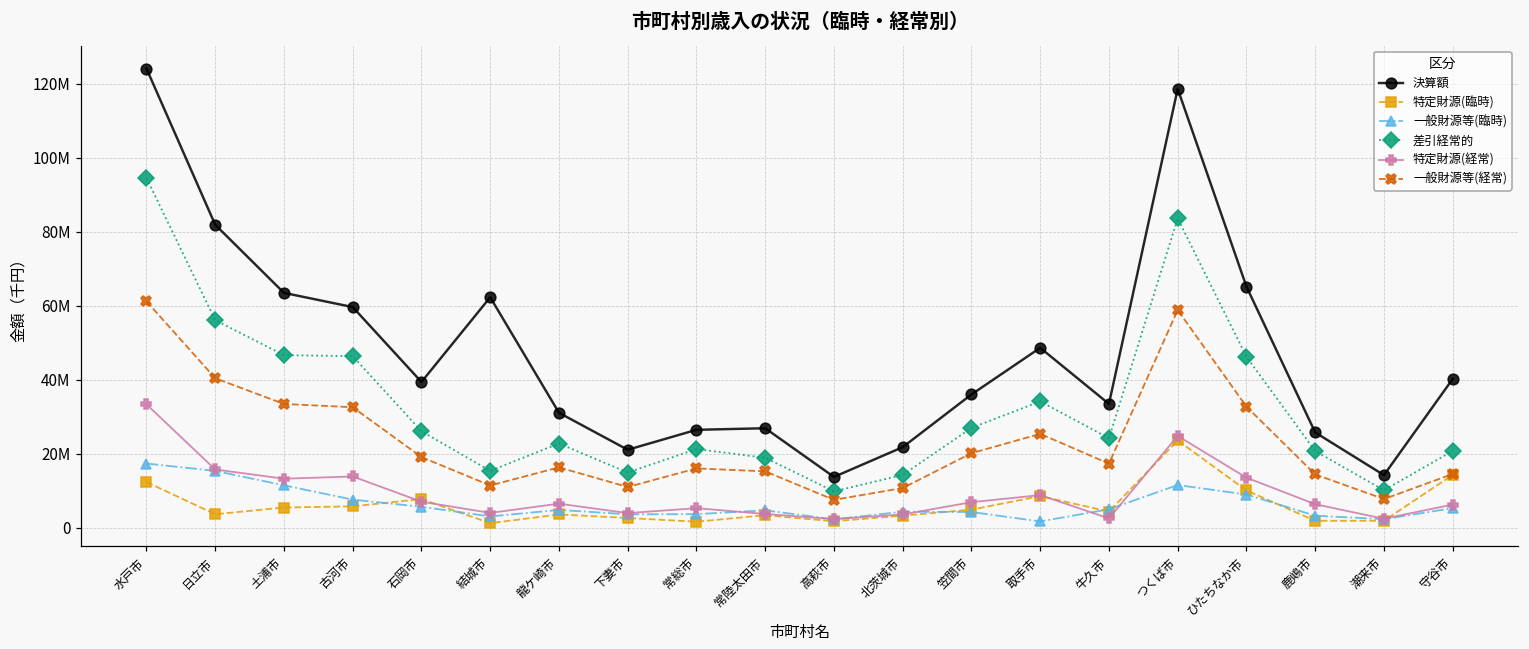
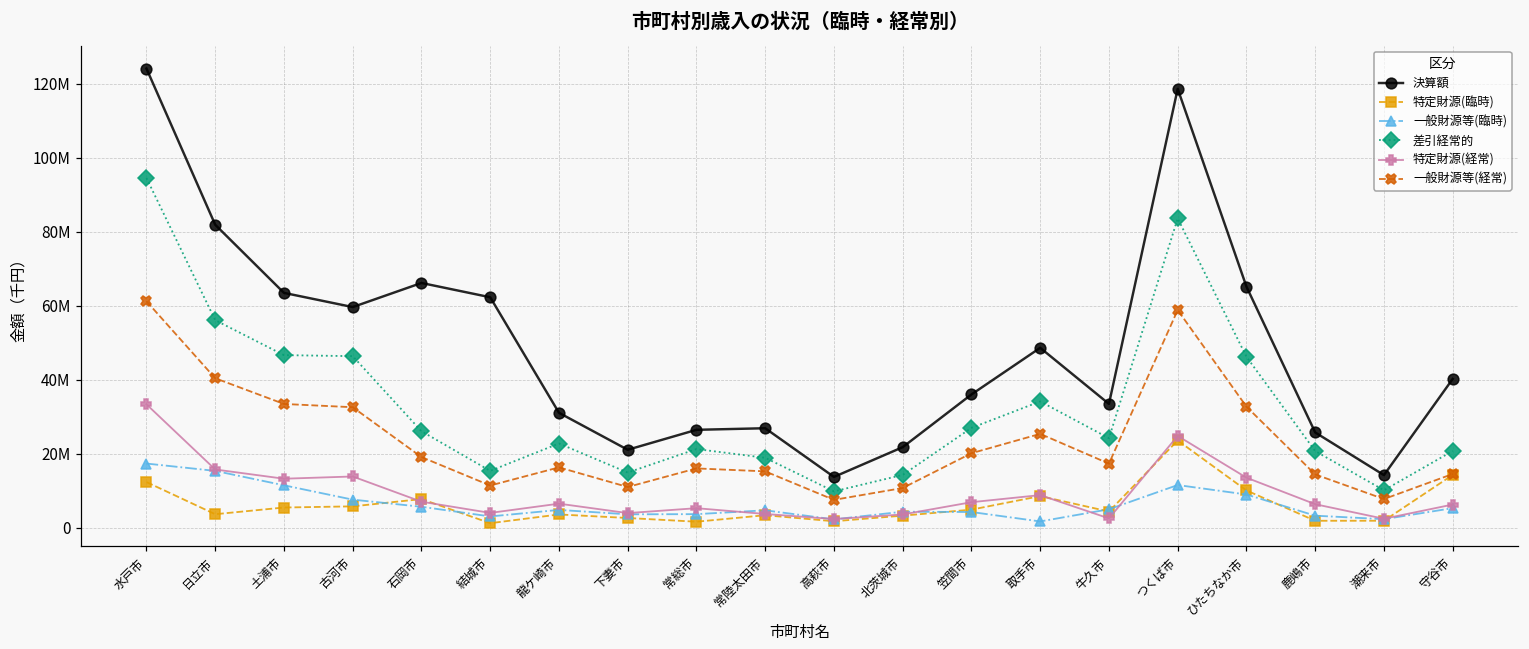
  {
    "決算額": {
      "水戸市": 124000000,
      "日立市": 82000000,
      "土浦市": 63000000,
      "古河市": 60000000,
-     "石岡市": 39000000,
+     "石岡市": 66000000,
      "結城市": 62000000,
      "龍ケ崎市": 31000000,
      "下妻市": 21000000,
      "常総市": 26000000,
      "常陸太田市": 27000000,
      "高萩市": 14000000,
      "北茨城市": 22000000,
      "笠間市": 36000000,
      "取手市": 49000000,
      "牛久市": 33000000,
      "つくば市": 119000000,
      "ひたちなか市": 65000000,
      "鹿嶋市": 26000000,
      "潮来市": 14000000,
      "守谷市": 40000000
    },
    "特定財源(臨時)": {
      "水戸市": 12000000,
      "日立市": 4000000,
      "土浦市": 5000000,
      "古河市": 6000000,
      "結城市": 1000000,
      "龍ケ崎市": 4000000,
      "下妻市": 3000000,
      "常総市": 2000000,
      "つくば市": 24000000,
      "ひたちなか市": 10000000,
      "鹿嶋市": 2000000
    },
    "一般財源等(臨時)": {
      "水戸市": 17000000,
      "土浦市": 11000000,
      "古河市": 8000000,
      "石岡市": 6000000,
      "結城市": 3000000,
      "龍ケ崎市": 5000000,
      "常総市": 4000000,
      "常陸太田市": 5000000,
      "取手市": 2000000,
      "つくば市": 11000000,
      "ひたちなか市": 9000000,
      "鹿嶋市": 3000000,
      "守谷市": 5000000
    },
    "差引経常的": {
      "水戸市": 95000000,
      "日立市": 56000000,
      "土浦市": 47000000,
      "古河市": 46000000,
      "石岡市": 26000000,
      "結城市": 15000000,
      "龍ケ崎市": 23000000,
      "下妻市": 15000000,
      "常総市": 21000000,
      "常陸太田市": 19000000,
      "高萩市": 10000000,
      "北茨城市": 14000000,
      "笠間市": 27000000,
      "取手市": 34000000,
      "牛久市": 24000000,
      "つくば市": 84000000,
      "ひたちなか市": 46000000,
      "鹿嶋市": 21000000,
      "潮来市": 10000000,
      "守谷市": 21000000
    },
    "特定財源(経常)": {
      "水戸市": 33000000,
      "土浦市": 13000000,
      "古河市": 14000000,
      "結城市": 4000000,
      "龍ケ崎市": 6000000,
      "常総市": 5000000,
      "笠間市": 7000000,
      "牛久市": 2000000,
      "つくば市": 25000000,
      "ひたちなか市": 13000000,
      "鹿嶋市": 6000000,
      "守谷市": 6000000
    },
    "一般財源等(経常)": {
      "水戸市": 61000000,
      "日立市": 40000000,
      "土浦市": 33000000,
      "古河市": 33000000,
      "石岡市": 19000000,
      "結城市": 11000000,
      "龍ケ崎市": 16000000,
      "下妻市": 11000000,
      "常総市": 16000000,
      "常陸太田市": 15000000,
      "高萩市": 7000000,
      "北茨城市": 11000000,
      "笠間市": 20000000,
      "取手市": 25000000,
      "牛久市": 17000000,
      "つくば市": 59000000,
      "ひたちなか市": 33000000,
      "鹿嶋市": 14000000,
      "潮来市": 8000000
    }
  }
